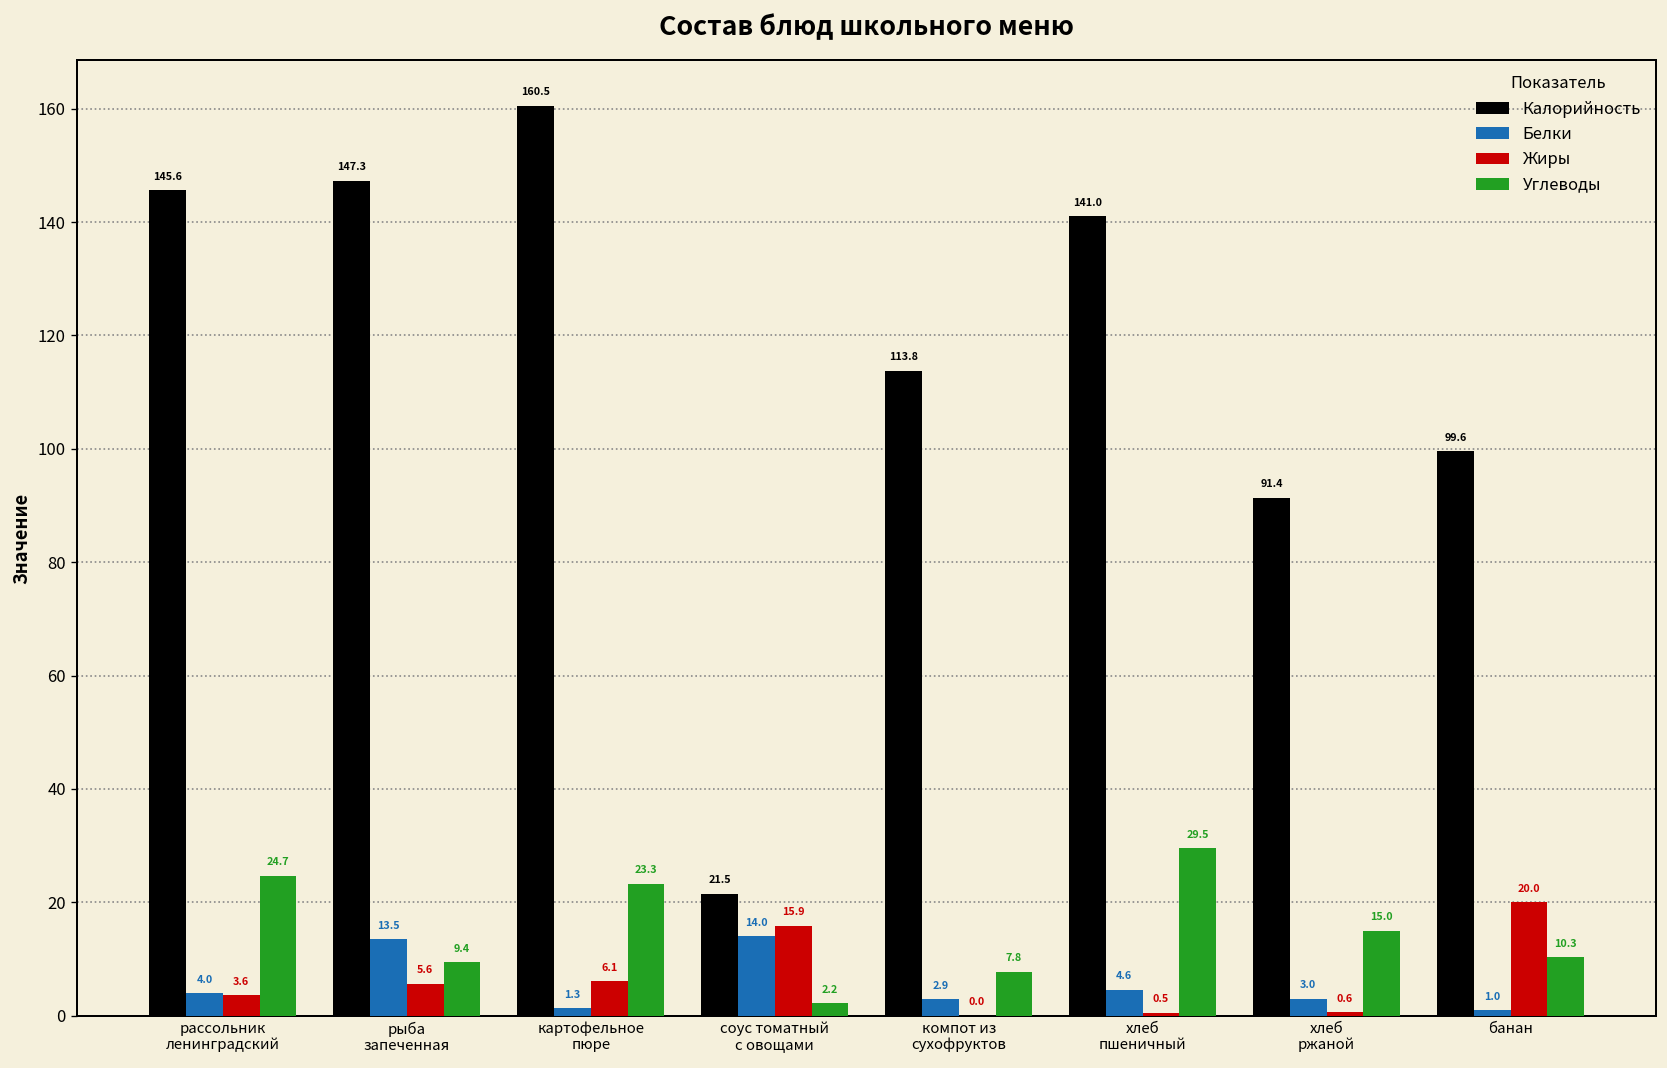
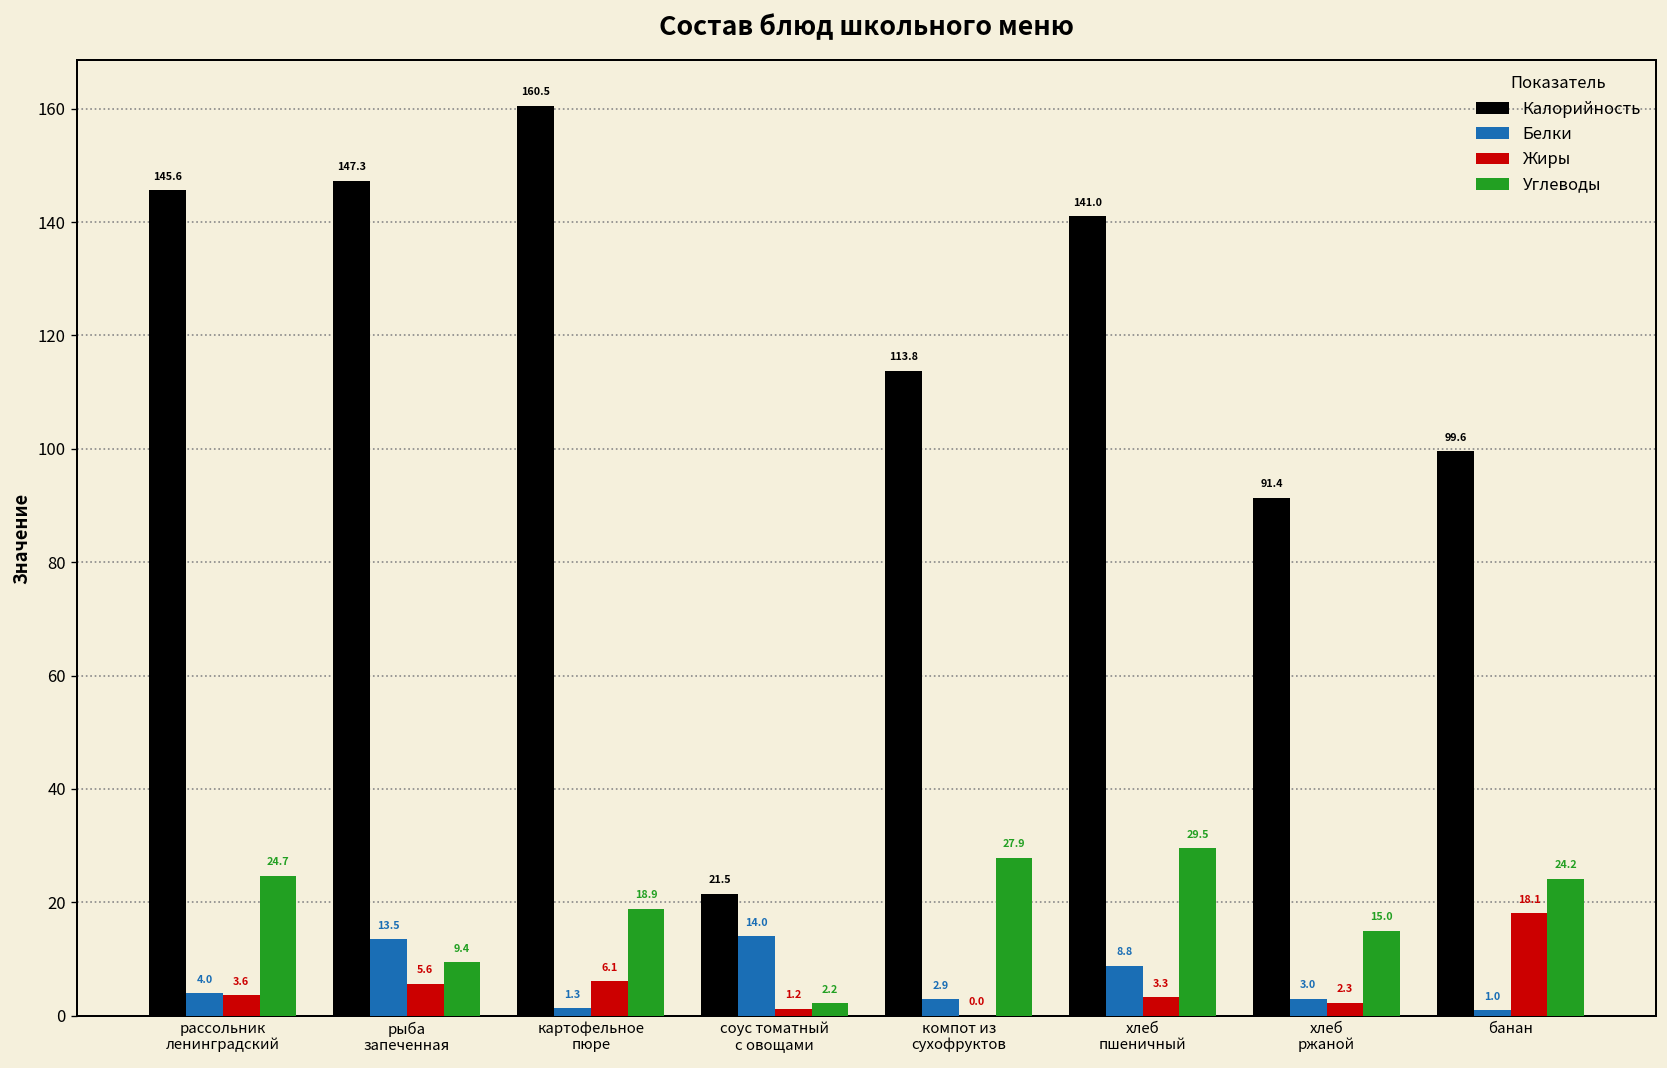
  {
    "Калорийность": {
      "рассольник ленинградский": 145.6,
      "рыба запеченная": 147.3,
      "картофельное пюре": 160.5,
      "соус томатный с овощами": 21.5,
      "компот из сухофруктов": 113.8,
      "хлеб пшеничный": 141.0,
      "хлеб ржаной": 91.4,
      "банан": 99.6
    },
    "Белки": {
      "рассольник ленинградский": 4.0,
      "рыба запеченная": 13.5,
      "картофельное пюре": 1.3,
      "соус томатный с овощами": 14.0,
      "компот из сухофруктов": 2.9,
-     "хлеб пшеничный": 4.6,
+     "хлеб пшеничный": 8.8,
      "хлеб ржаной": 3.0,
      "банан": 1.0
    },
    "Жиры": {
      "рассольник ленинградский": 3.6,
      "рыба запеченная": 5.6,
      "картофельное пюре": 6.1,
-     "соус томатный с овощами": 15.9,
+     "соус томатный с овощами": 1.2,
      "компот из сухофруктов": 0.0,
-     "хлеб пшеничный": 0.5,
-     "хлеб ржаной": 0.6,
-     "банан": 20.0
+     "хлеб пшеничный": 3.3,
+     "хлеб ржаной": 2.3,
+     "банан": 18.1
    },
    "Углеводы": {
      "рассольник ленинградский": 24.7,
      "рыба запеченная": 9.4,
-     "картофельное пюре": 23.3,
+     "картофельное пюре": 18.9,
      "соус томатный с овощами": 2.2,
-     "компот из сухофруктов": 7.8,
+     "компот из сухофруктов": 27.9,
      "хлеб пшеничный": 29.5,
      "хлеб ржаной": 15.0,
-     "банан": 10.3
+     "банан": 24.2
    }
  }
